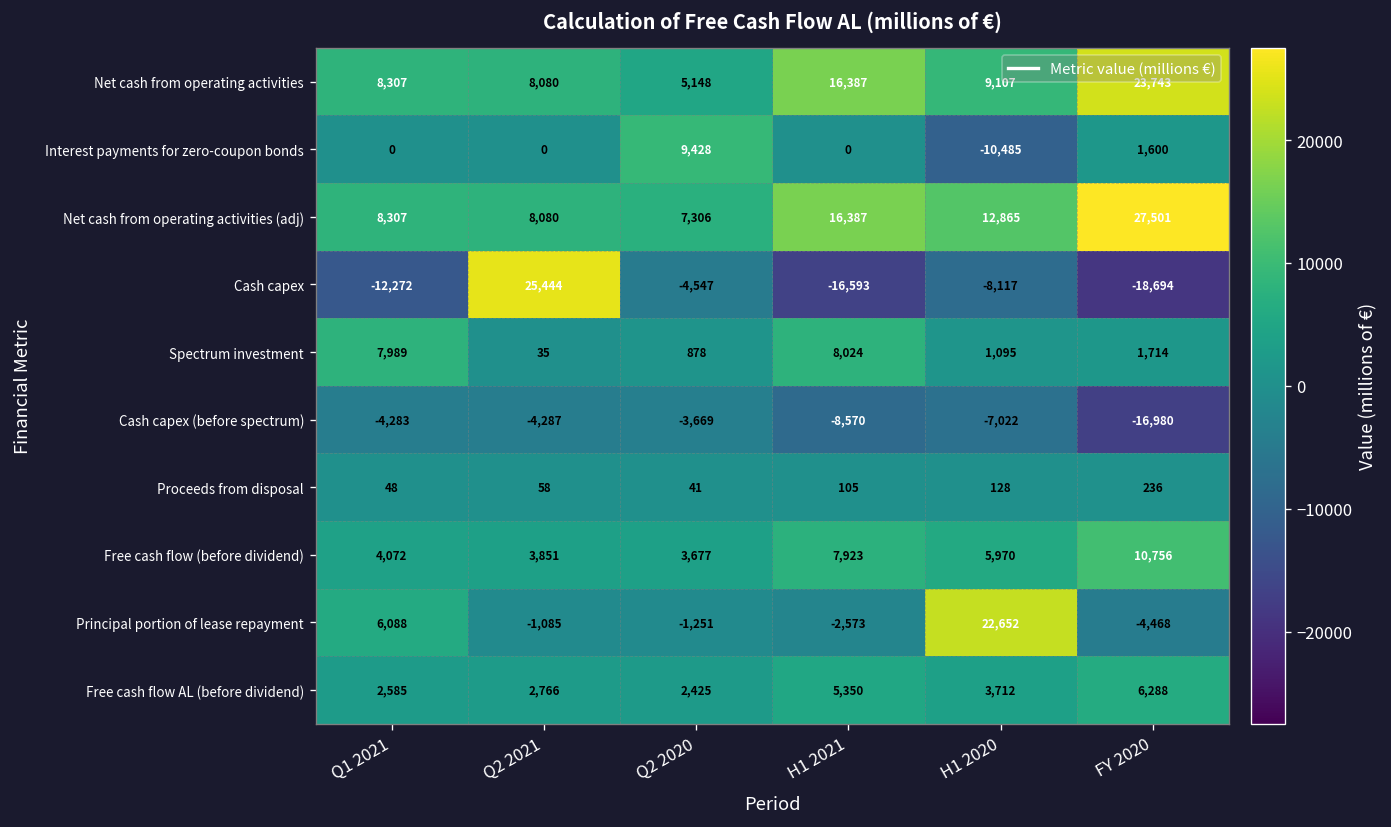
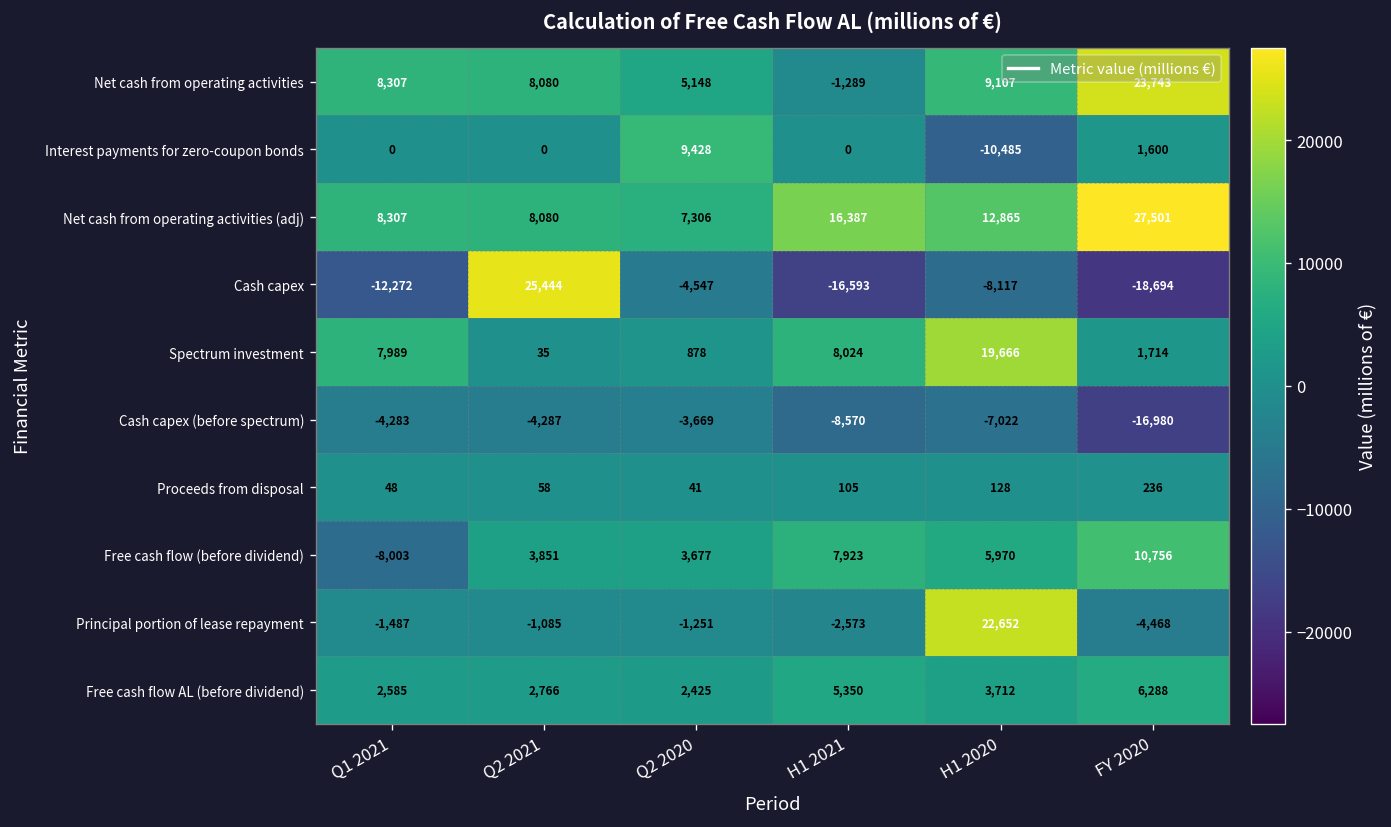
  {
    "Net cash from operating activities": {
      "Q1 2021": "8,307",
      "Q2 2021": "8,080",
      "Q2 2020": "5,148",
-     "H1 2021": "16,387"
+     "H1 2021": "-1,289"
    },
    "Interest payments for zero-coupon bonds": {
      "Q1 2021": "0",
      "Q2 2021": "0",
      "Q2 2020": "9,428",
      "H1 2021": "0",
      "H1 2020": "-10,485",
      "FY 2020": "1,600"
    },
    "Net cash from operating activities (adj)": {
      "Q1 2021": "8,307",
      "Q2 2021": "8,080",
      "Q2 2020": "7,306",
      "H1 2021": "16,387",
      "H1 2020": "12,865",
      "FY 2020": "27,501"
    },
    "Cash capex": {
      "Q1 2021": "-12,272",
      "Q2 2021": "25,444",
      "Q2 2020": "-4,547",
      "H1 2021": "-16,593",
      "H1 2020": "-8,117",
      "FY 2020": "-18,694"
    },
    "Spectrum investment": {
      "Q1 2021": "7,989",
      "Q2 2021": "35",
      "Q2 2020": "878",
      "H1 2021": "8,024",
-     "H1 2020": "1,095",
+     "H1 2020": "19,666",
      "FY 2020": "1,714"
    },
    "Cash capex (before spectrum)": {
      "Q1 2021": "-4,283",
      "Q2 2021": "-4,287",
      "Q2 2020": "-3,669",
      "H1 2021": "-8,570",
      "H1 2020": "-7,022",
      "FY 2020": "-16,980"
    },
    "Proceeds from disposal": {
      "Q1 2021": "48",
      "Q2 2021": "58",
      "Q2 2020": "41",
      "H1 2021": "105",
      "H1 2020": "128",
      "FY 2020": "236"
    },
    "Free cash flow (before dividend)": {
-     "Q1 2021": "4,072",
+     "Q1 2021": "-8,003",
      "Q2 2021": "3,851",
      "Q2 2020": "3,677",
      "H1 2021": "7,923",
      "H1 2020": "5,970",
      "FY 2020": "10,756"
    },
    "Principal portion of lease repayment": {
-     "Q1 2021": "6,088",
+     "Q1 2021": "-1,487",
      "Q2 2021": "-1,085",
      "Q2 2020": "-1,251",
      "H1 2021": "-2,573",
      "H1 2020": "22,652",
      "FY 2020": "-4,468"
    },
    "Free cash flow AL (before dividend)": {
      "Q1 2021": "2,585",
      "Q2 2021": "2,766",
      "Q2 2020": "2,425",
      "H1 2021": "5,350",
      "H1 2020": "3,712",
      "FY 2020": "6,288"
    }
  }
